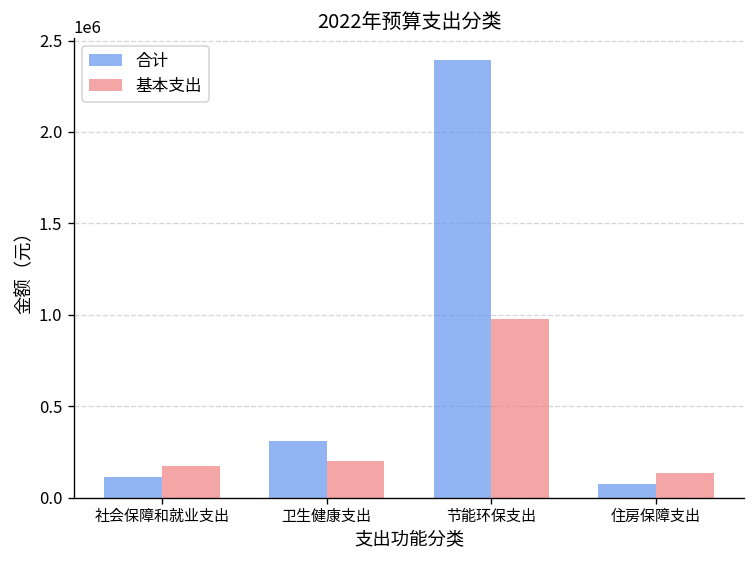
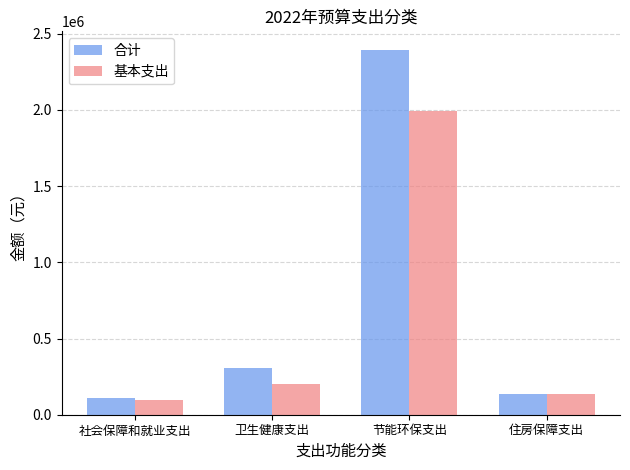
  {
    "合计": {
      "社会保障和就业支出": 110000,
      "卫生健康支出": 310000,
      "节能环保支出": 2400000,
-     "住房保障支出": 70000
+     "住房保障支出": 130000
    },
    "基本支出": {
-     "社会保障和就业支出": 170000,
+     "社会保障和就业支出": 100000,
      "卫生健康支出": 200000,
-     "节能环保支出": 980000,
+     "节能环保支出": 2000000,
      "住房保障支出": 130000
    }
  }
